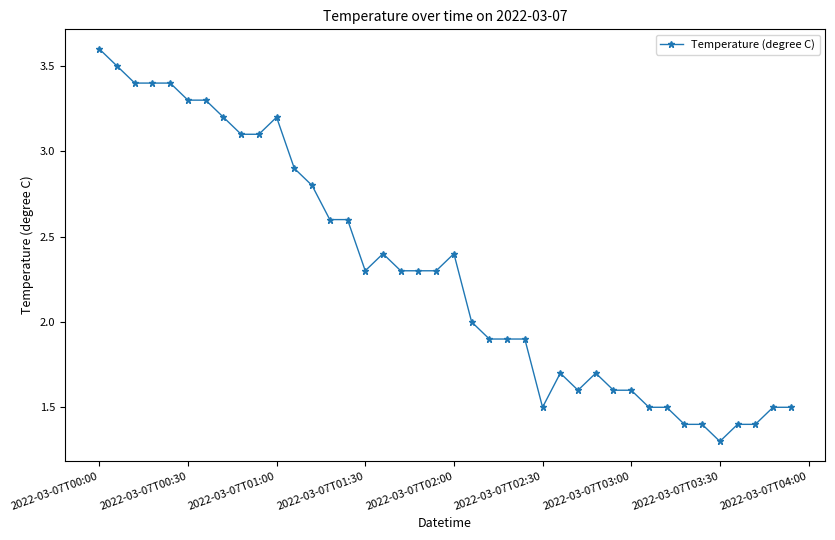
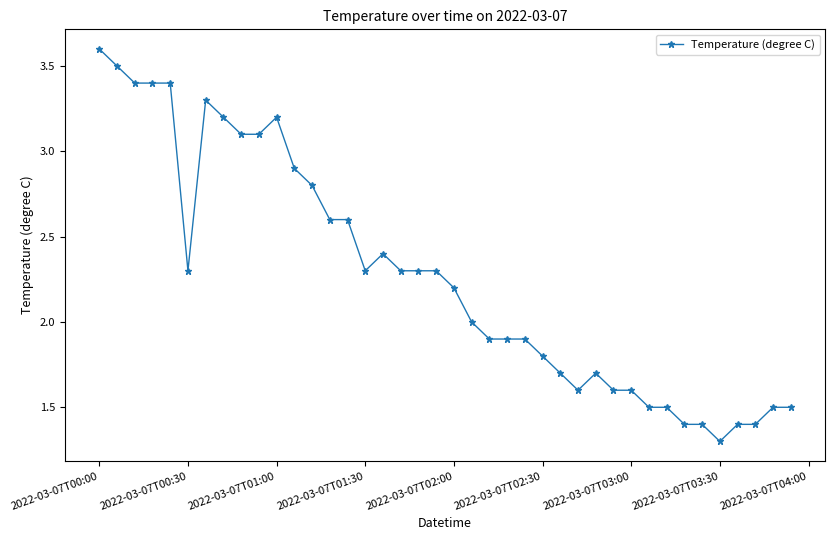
  {
    "2022-03-07T00:00": 3.6,
-   "2022-03-07T00:30": 3.3,
+   "2022-03-07T00:30": 2.3,
    "2022-03-07T01:00": 3.2,
    "2022-03-07T01:30": 2.3,
-   "2022-03-07T02:00": 2.4,
-   "2022-03-07T02:30": 1.5,
+   "2022-03-07T02:00": 2.2,
+   "2022-03-07T02:30": 1.8,
    "2022-03-07T03:00": 1.6,
    "2022-03-07T03:30": 1.3
  }
